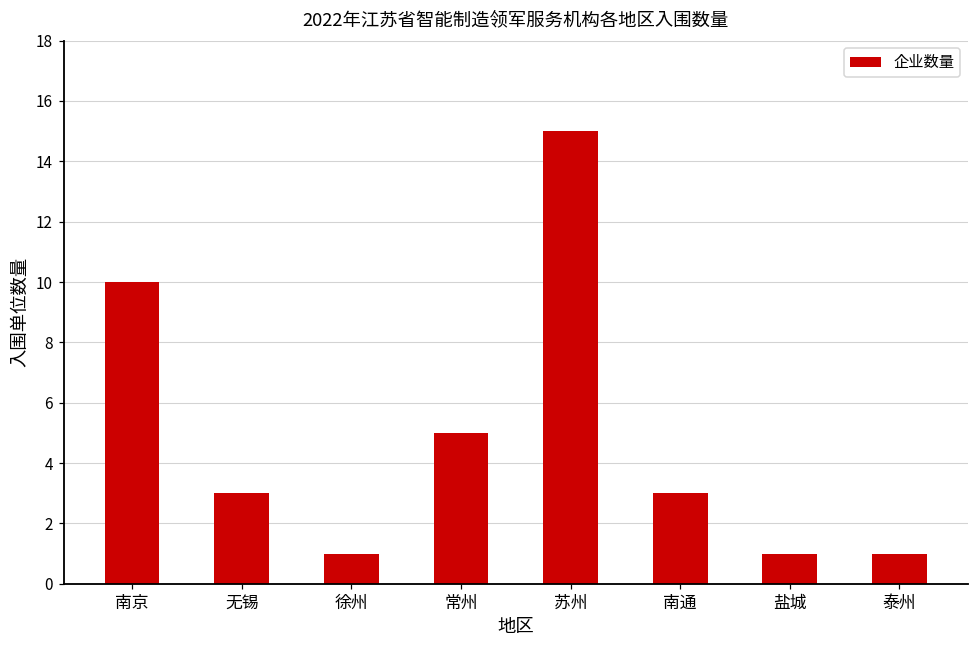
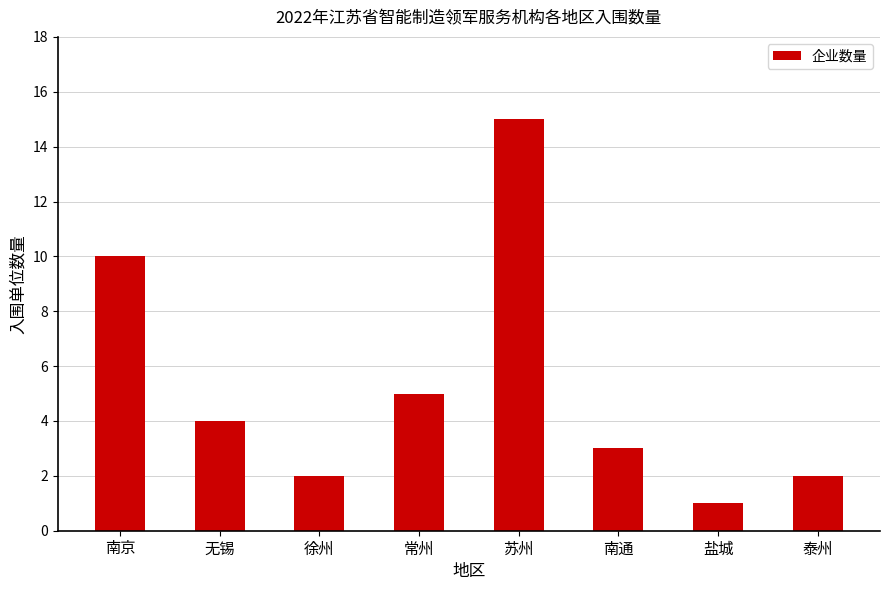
  {
    "南京": 10,
-   "无锡": 3,
-   "徐州": 1,
+   "无锡": 4,
+   "徐州": 2,
    "常州": 5,
    "苏州": 15,
    "南通": 3,
    "盐城": 1,
-   "泰州": 1
+   "泰州": 2
  }
